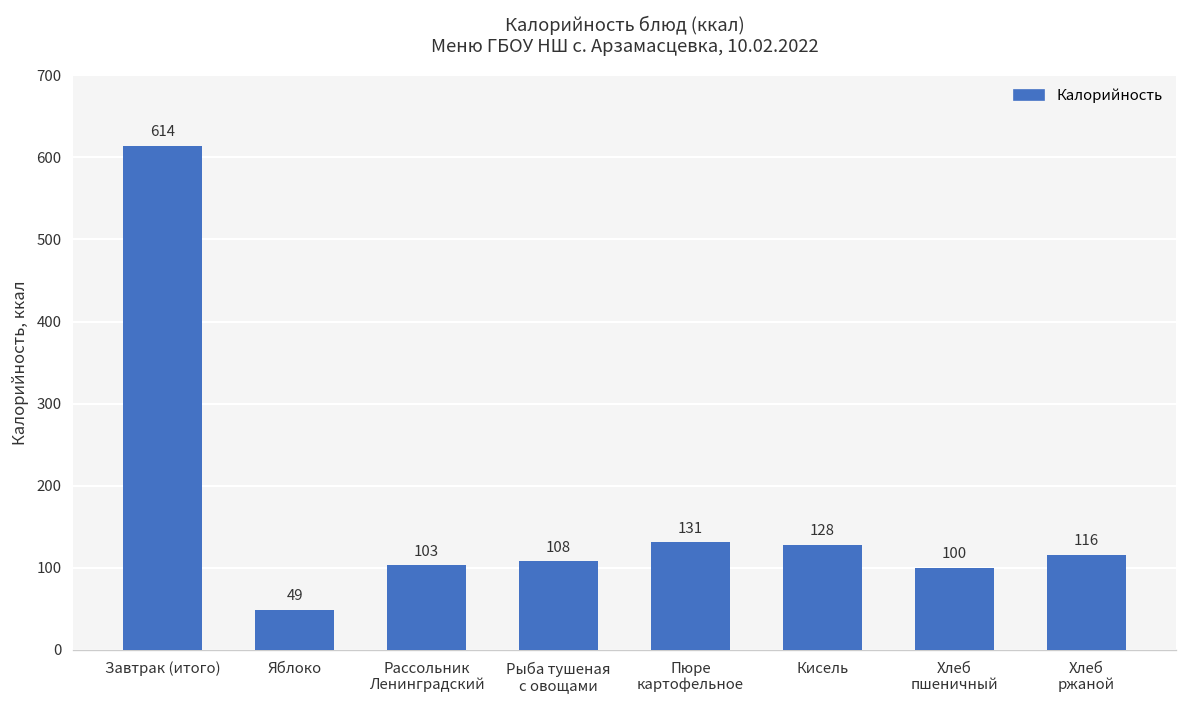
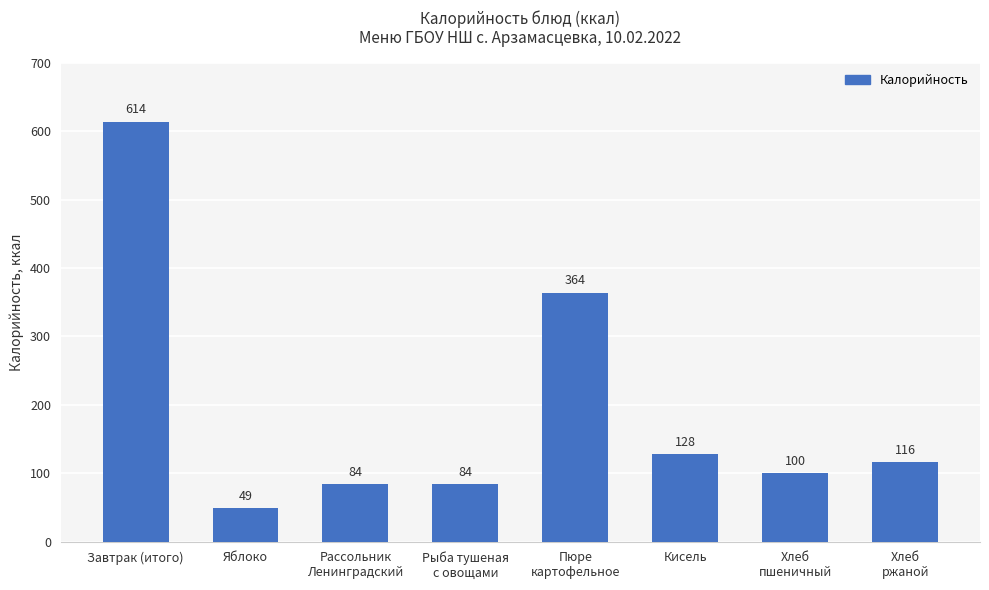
  {
    "Завтрак (итого)": 614,
    "Яблоко": 49,
-   "Рассольник Ленинградский": 103,
-   "Рыба тушеная с овощами": 108,
-   "Пюре картофельное": 131,
+   "Рассольник Ленинградский": 84,
+   "Рыба тушеная с овощами": 84,
+   "Пюре картофельное": 364,
    "Кисель": 128,
    "Хлеб пшеничный": 100,
    "Хлеб ржаной": 116
  }
